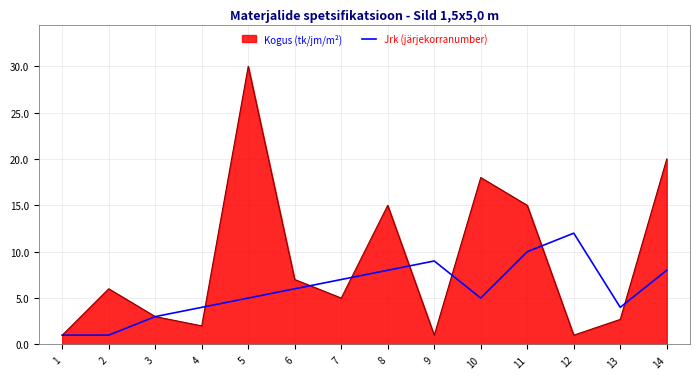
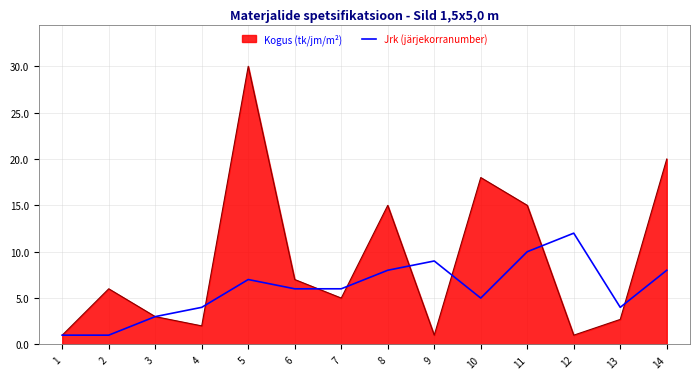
  {
    "Kogus (tk/jm/m²)": {
      "2": 6,
      "4": 2,
      "5": 30,
      "6": 7,
      "7": 5,
      "8": 15,
      "9": 1,
      "10": 18,
      "11": 15,
      "12": 1,
      "13": 3,
      "14": 20
    },
    "Jrk (järjekorranumber)": {
      "2": 1,
      "4": 4,
-     "5": 5,
+     "5": 7,
      "6": 6,
-     "7": 7,
+     "7": 6,
      "8": 8,
      "9": 9,
      "10": 5,
      "11": 10,
      "12": 12,
      "13": 4,
      "14": 8
    }
  }
